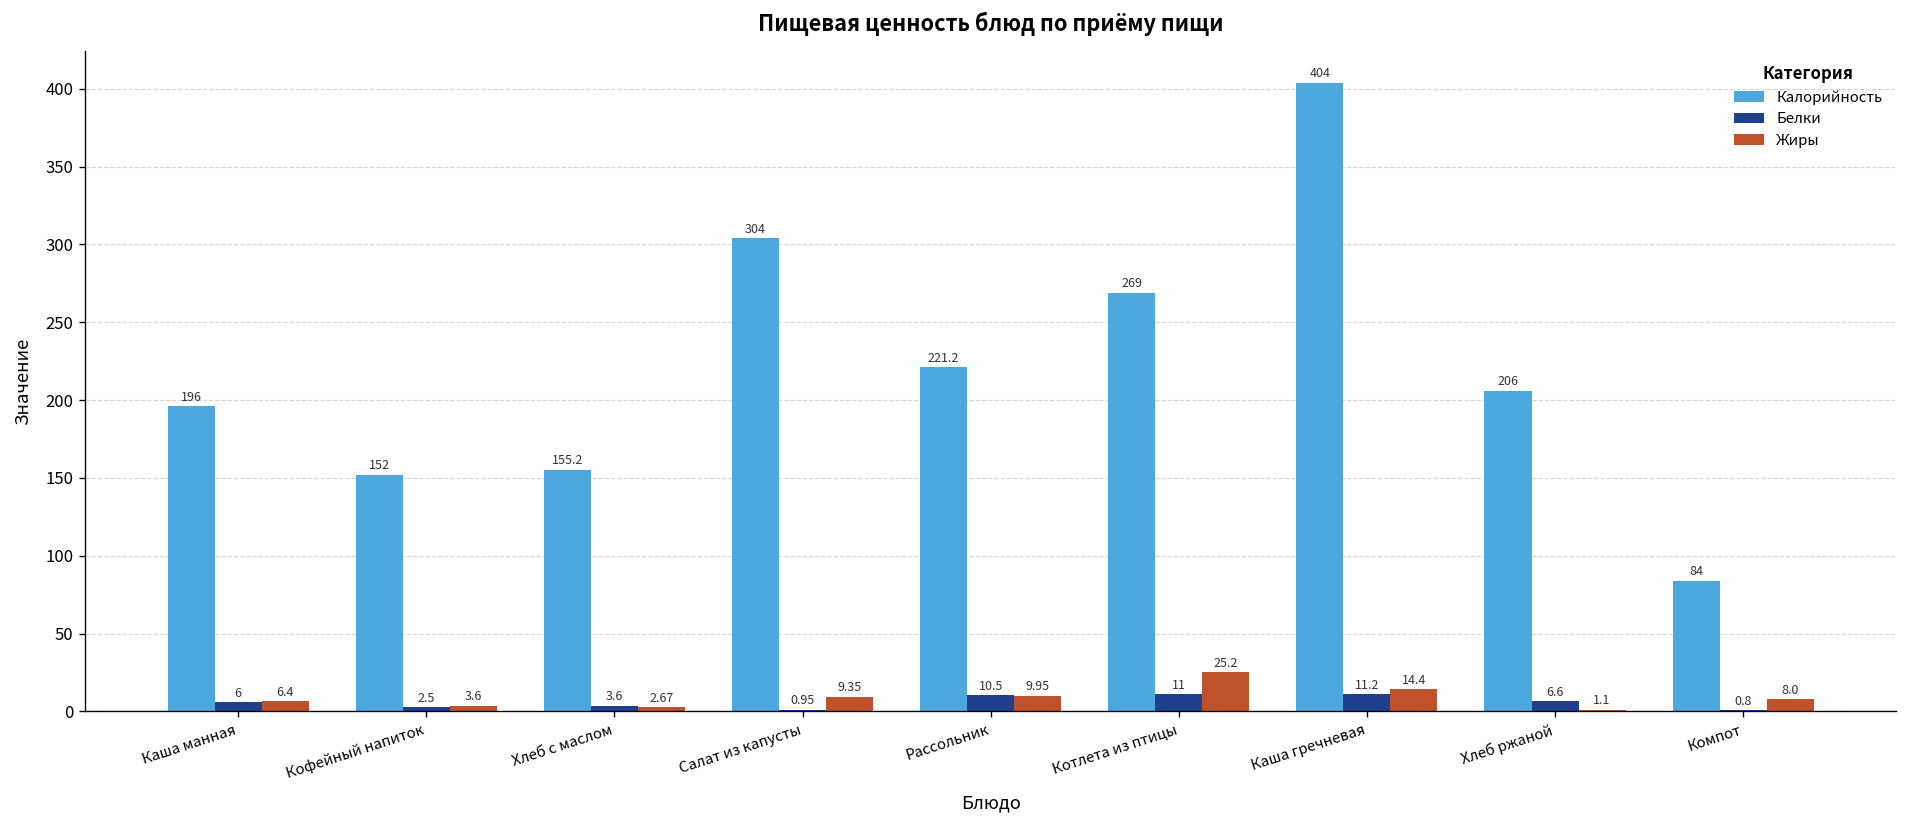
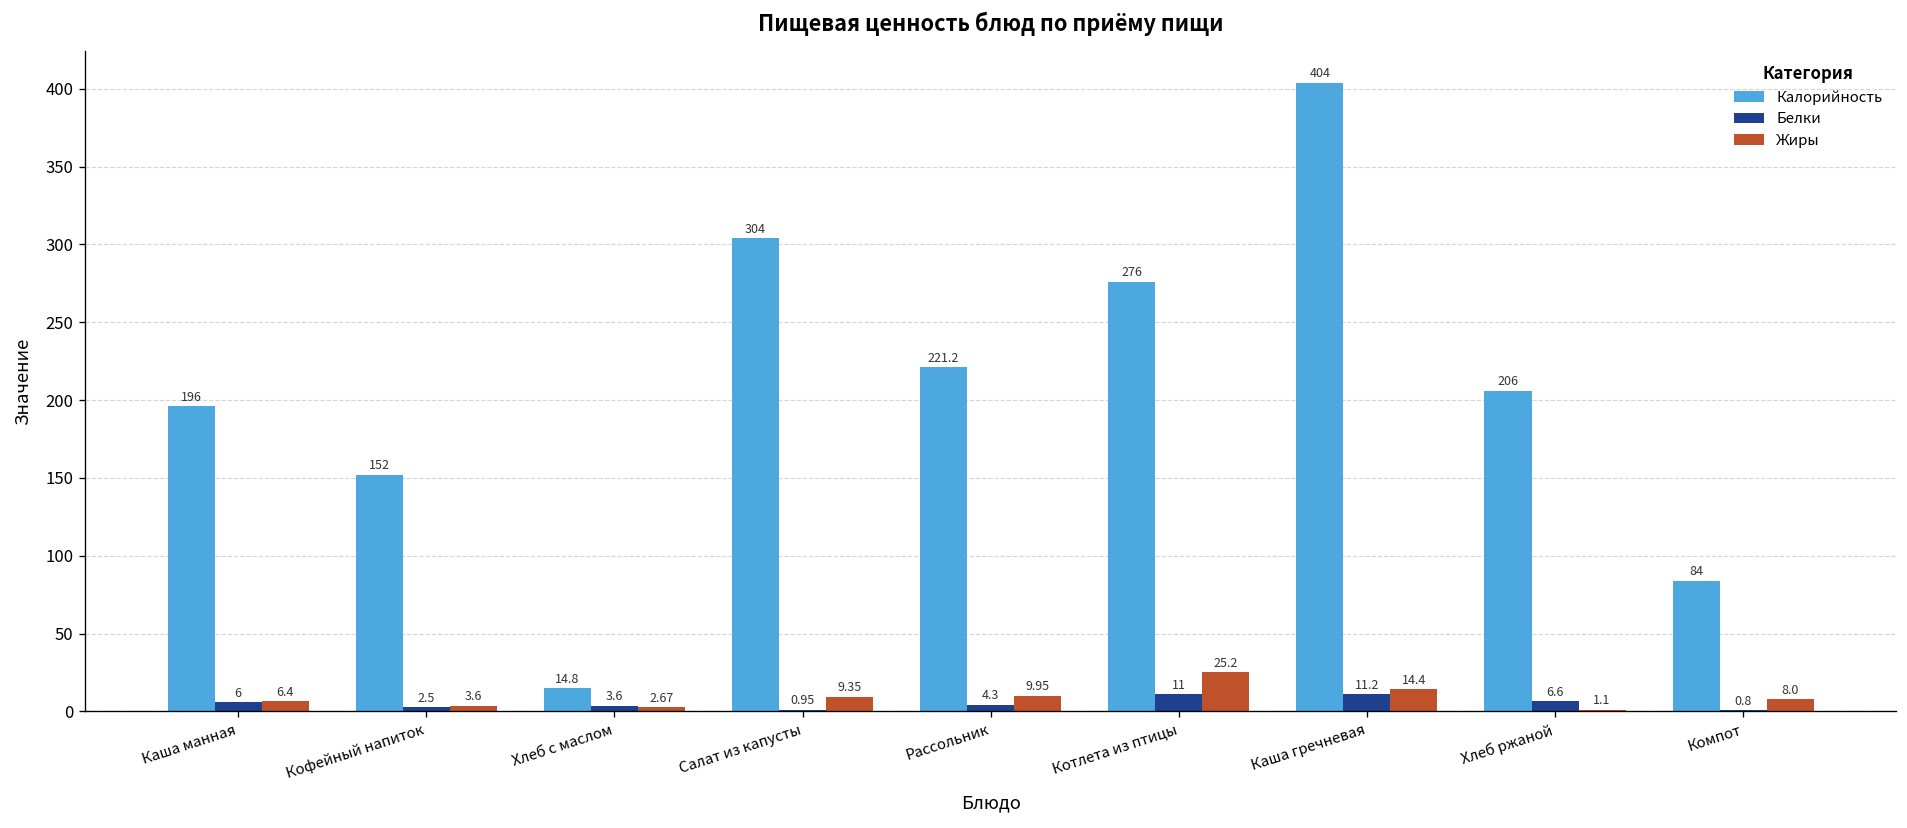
  {
    "Калорийность": {
      "Каша манная": 196,
      "Кофейный напиток": 152,
-     "Хлеб с маслом": 155.2,
+     "Хлеб с маслом": 14.8,
      "Салат из капусты": 304,
      "Рассольник": 221.2,
-     "Котлета из птицы": 269,
+     "Котлета из птицы": 276,
      "Каша гречневая": 404,
      "Хлеб ржаной": 206,
      "Компот": 84
    },
    "Белки": {
      "Каша манная": 6,
      "Кофейный напиток": 2.5,
      "Хлеб с маслом": 3.6,
      "Салат из капусты": 0.95,
-     "Рассольник": 10.5,
+     "Рассольник": 4.3,
      "Котлета из птицы": 11,
      "Каша гречневая": 11.2,
      "Хлеб ржаной": 6.6,
      "Компот": 0.8
    },
    "Жиры": {
      "Каша манная": 6.4,
      "Кофейный напиток": 3.6,
      "Хлеб с маслом": 2.67,
      "Салат из капусты": 9.35,
      "Рассольник": 9.95,
      "Котлета из птицы": 25.2,
      "Каша гречневая": 14.4,
      "Хлеб ржаной": 1.1,
      "Компот": 8.0
    }
  }
